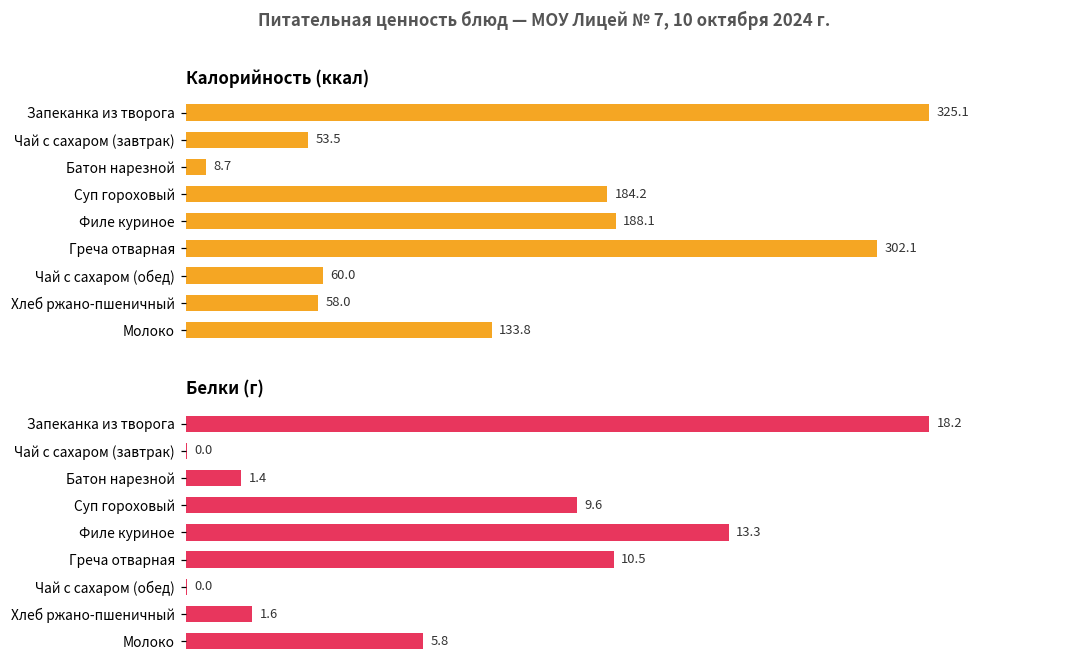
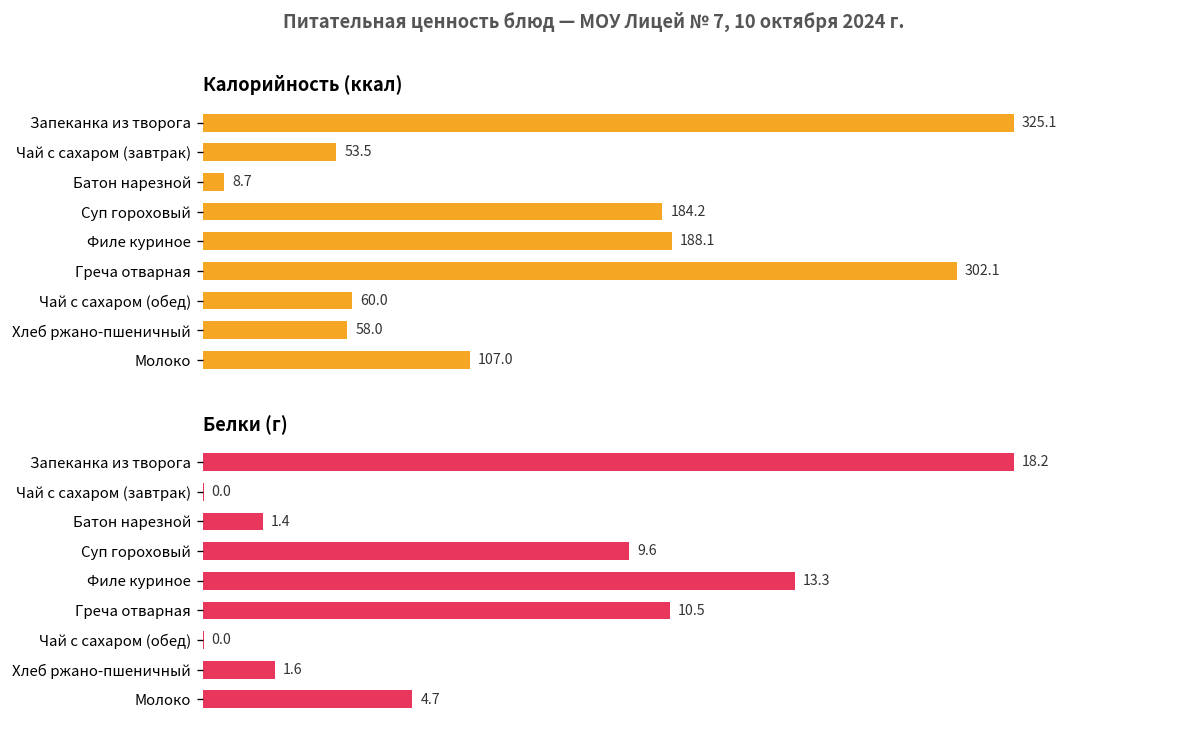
  {
    "Калорийность (ккал)": {
      "Запеканка из творога": 325.1,
      "Чай с сахаром (завтрак)": 53.5,
      "Батон нарезной": 8.7,
      "Суп гороховый": 184.2,
      "Филе куриное": 188.1,
      "Греча отварная": 302.1,
      "Чай с сахаром (обед)": 60.0,
      "Хлеб ржано-пшеничный": 58.0,
-     "Молоко": 133.8
+     "Молоко": 107.0
    },
    "Белки (г)": {
      "Запеканка из творога": 18.2,
      "Чай с сахаром (завтрак)": 0.0,
      "Батон нарезной": 1.4,
      "Суп гороховый": 9.6,
      "Филе куриное": 13.3,
      "Греча отварная": 10.5,
      "Чай с сахаром (обед)": 0.0,
      "Хлеб ржано-пшеничный": 1.6,
-     "Молоко": 5.8
+     "Молоко": 4.7
    }
  }
